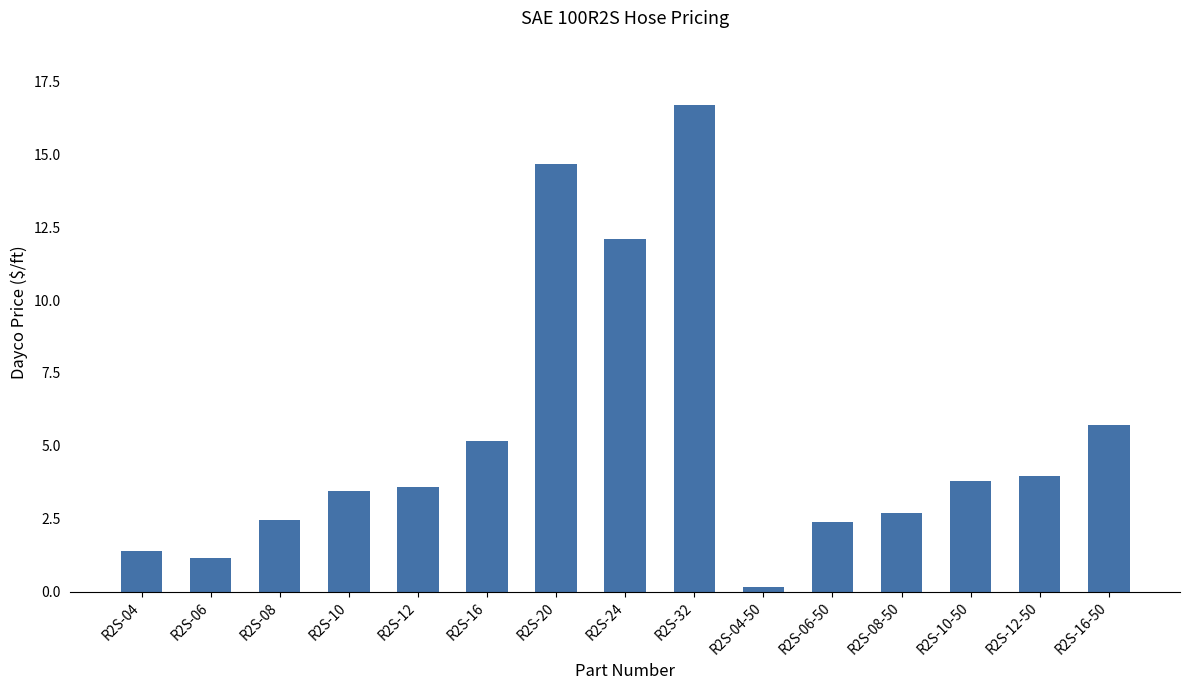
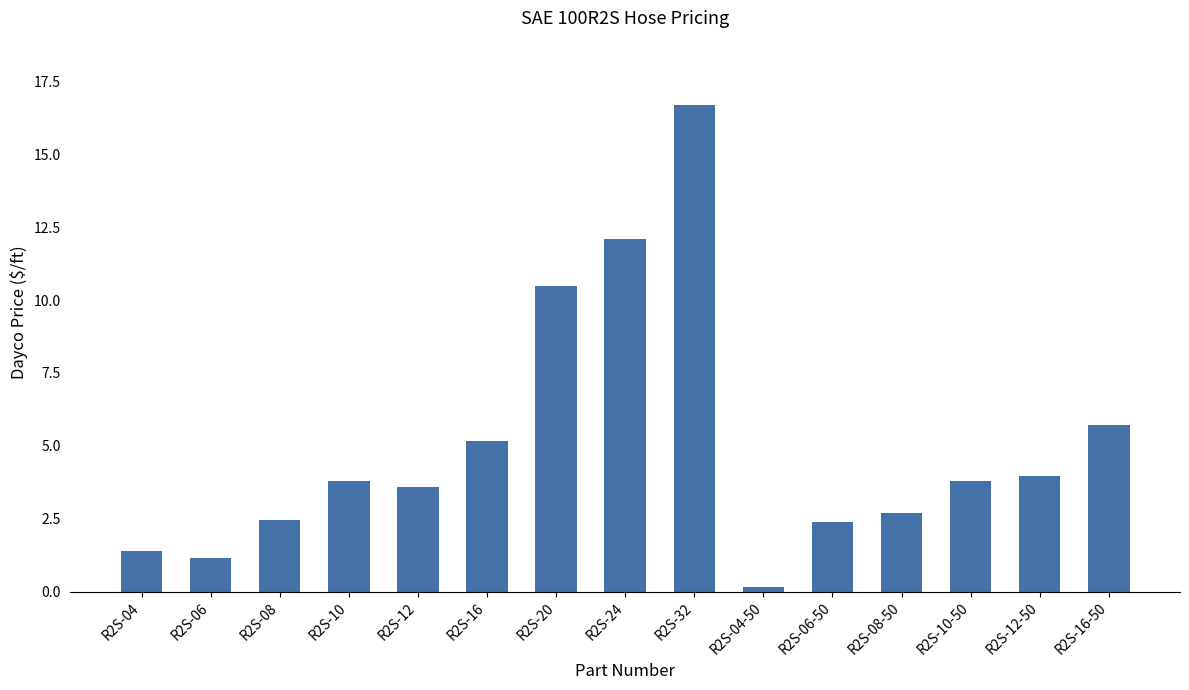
  {
    "R2S-04": 1.4,
    "R2S-06": 1.2,
    "R2S-08": 2.5,
-   "R2S-10": 3.5,
+   "R2S-10": 3.8,
    "R2S-12": 3.6,
    "R2S-16": 5.2,
-   "R2S-20": 14.7,
+   "R2S-20": 10.5,
    "R2S-24": 12.1,
    "R2S-32": 16.7,
    "R2S-04-50": 0.2,
    "R2S-06-50": 2.4,
    "R2S-08-50": 2.7,
    "R2S-10-50": 3.8,
    "R2S-12-50": 4.0,
    "R2S-16-50": 5.7
  }
